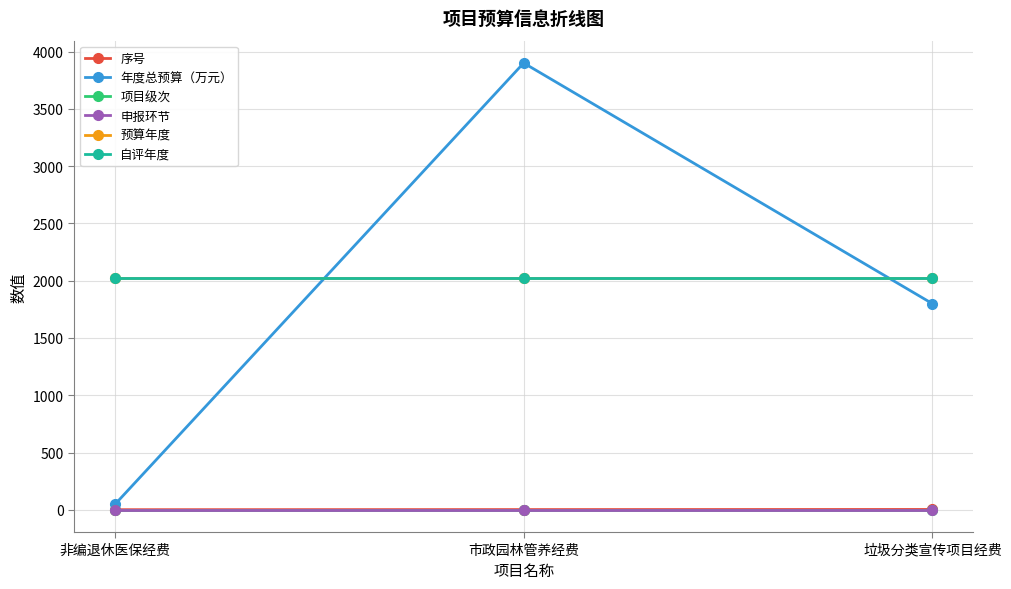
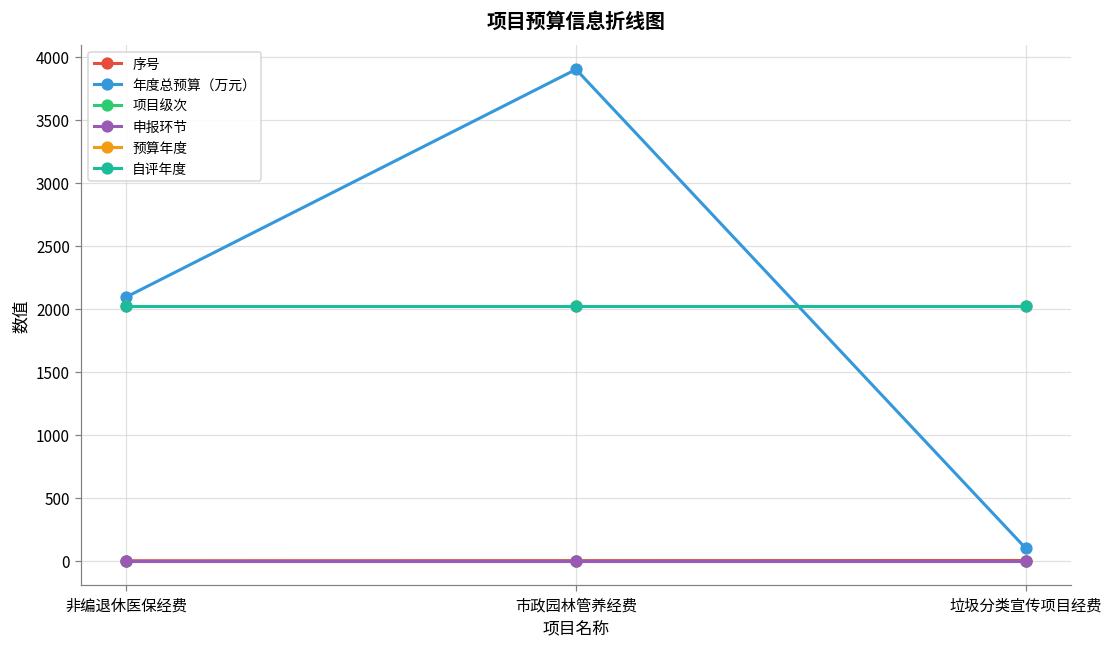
  {
    "年度总预算（万元）": {
-     "非编退休医保经费": 50,
+     "非编退休医保经费": 2090,
      "市政园林管养经费": 3900,
-     "垃圾分类宣传项目经费": 1800
+     "垃圾分类宣传项目经费": 100
    },
    "自评年度": {
      "非编退休医保经费": 2020,
      "市政园林管养经费": 2020,
      "垃圾分类宣传项目经费": 2020
    }
  }
